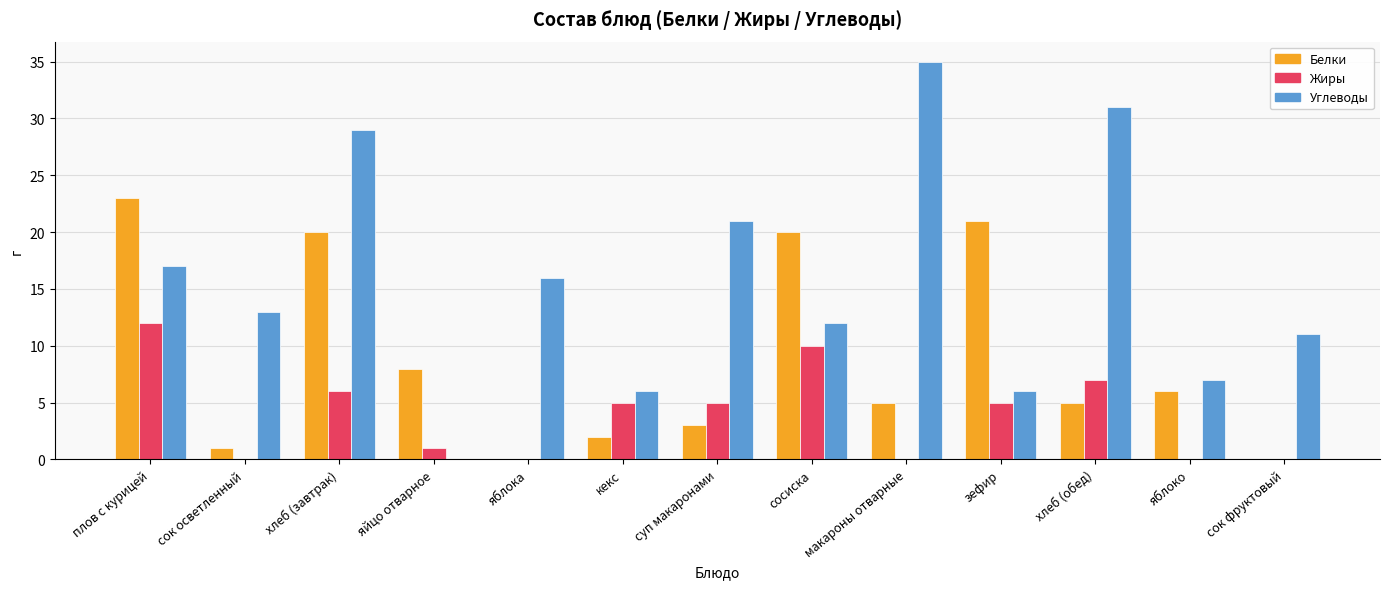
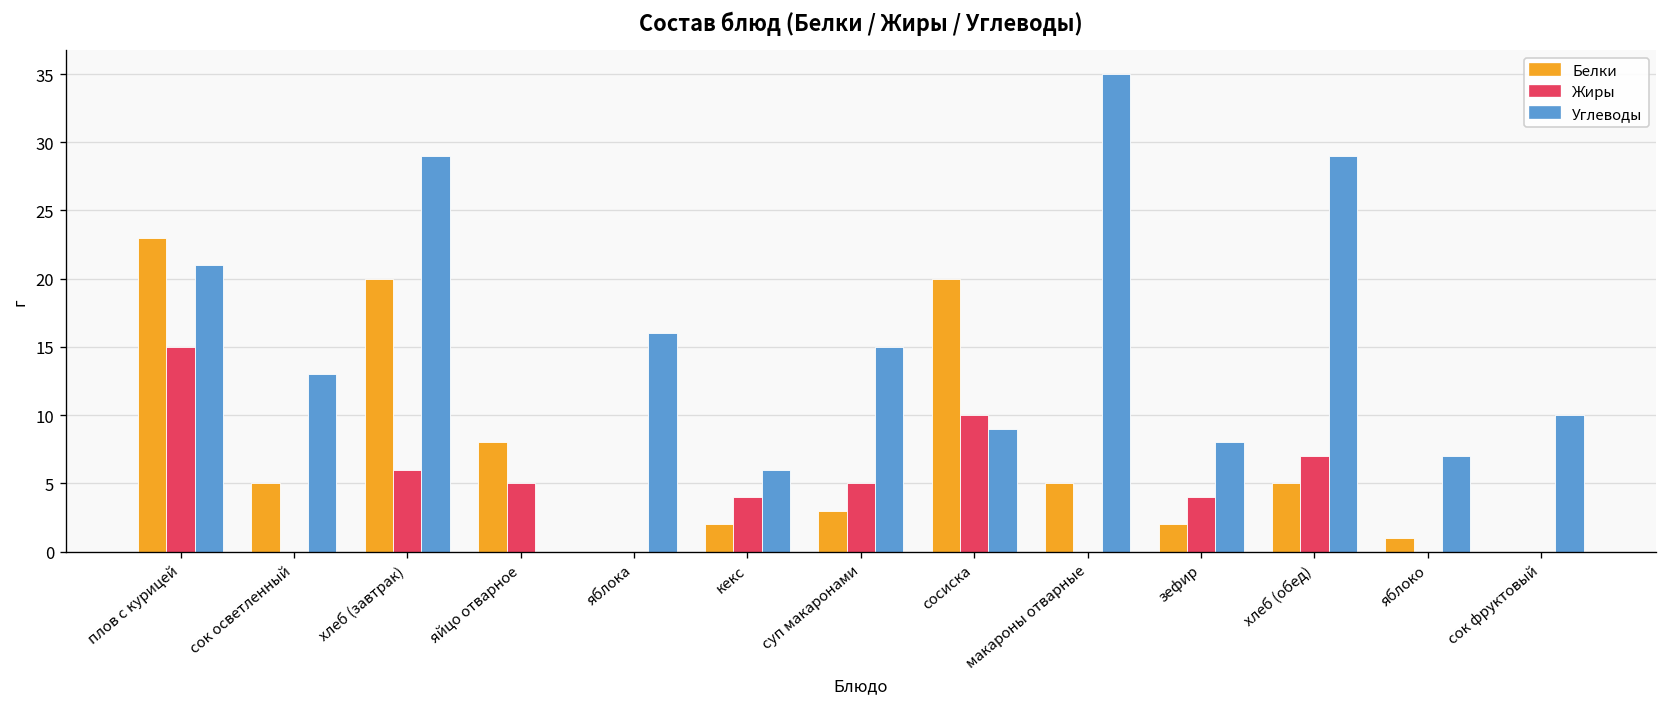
  {
    "Белки": {
      "плов с курицей": 23,
-     "сок осветленный": 1,
+     "сок осветленный": 5,
      "хлеб (завтрак)": 20,
      "яйцо отварное": 8,
      "яблока": 0,
      "кекс": 2,
      "суп макаронами": 3,
      "сосиска": 20,
      "макароны отварные": 5,
-     "зефир": 21,
+     "зефир": 2,
      "хлеб (обед)": 5,
-     "яблоко": 6,
+     "яблоко": 1,
      "сок фруктовый": 0
    },
    "Жиры": {
-     "плов с курицей": 12,
+     "плов с курицей": 15,
      "сок осветленный": 0,
      "хлеб (завтрак)": 6,
-     "яйцо отварное": 1,
+     "яйцо отварное": 5,
      "яблока": 0,
-     "кекс": 5,
+     "кекс": 4,
      "суп макаронами": 5,
      "сосиска": 10,
      "макароны отварные": 0,
-     "зефир": 5,
+     "зефир": 4,
      "хлеб (обед)": 7,
      "яблоко": 0,
      "сок фруктовый": 0
    },
    "Углеводы": {
-     "плов с курицей": 17,
+     "плов с курицей": 21,
      "сок осветленный": 13,
      "хлеб (завтрак)": 29,
      "яйцо отварное": 0,
      "яблока": 16,
      "кекс": 6,
-     "суп макаронами": 21,
-     "сосиска": 12,
+     "суп макаронами": 15,
+     "сосиска": 9,
      "макароны отварные": 35,
-     "зефир": 6,
-     "хлеб (обед)": 31,
+     "зефир": 8,
+     "хлеб (обед)": 29,
      "яблоко": 7,
-     "сок фруктовый": 11
+     "сок фруктовый": 10
    }
  }
